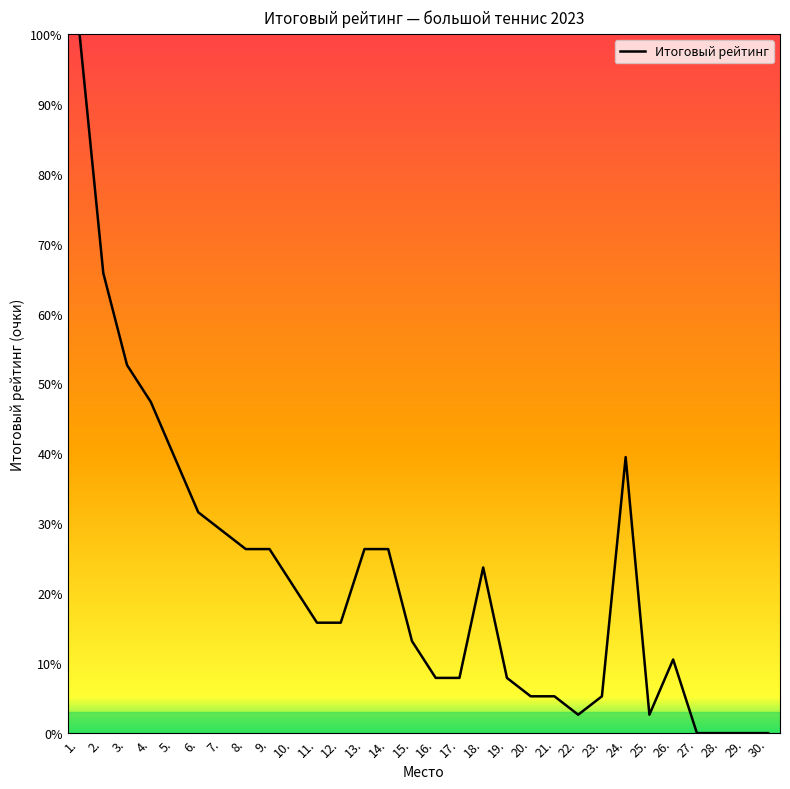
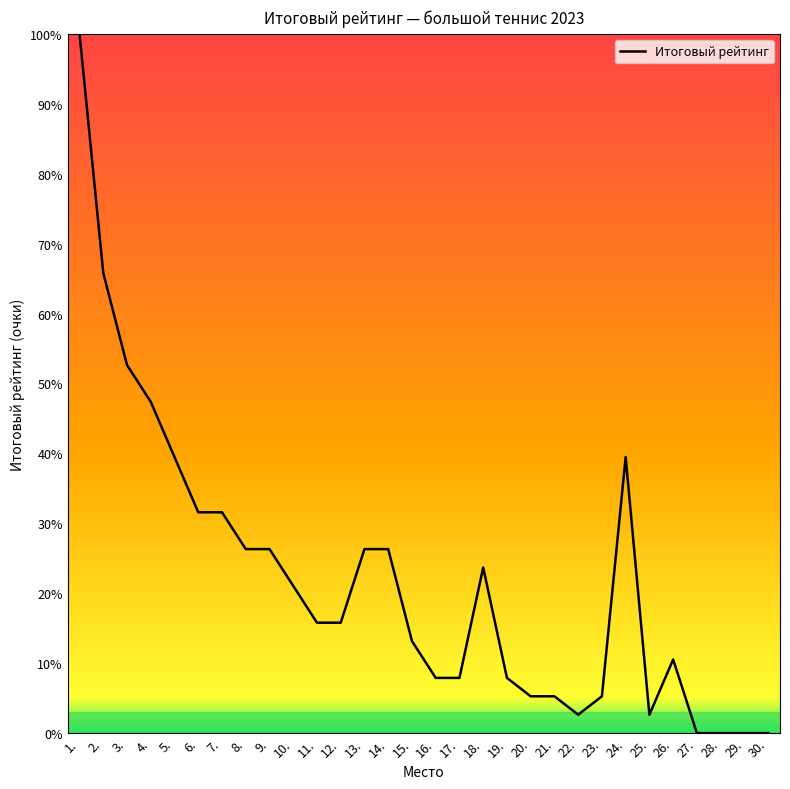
  {
    "1.": "100%",
    "2.": "66%",
    "3.": "53%",
    "4.": "47%",
    "5.": "39%",
    "6.": "32%",
-   "7.": "29%",
+   "7.": "32%",
    "8.": "26%",
    "9.": "26%",
    "10.": "21%",
    "11.": "16%",
    "12.": "16%",
    "13.": "26%",
    "14.": "26%",
    "15.": "13%",
    "16.": "8%",
    "17.": "8%",
    "18.": "24%",
    "19.": "8%",
    "20.": "5%",
    "21.": "5%",
    "23.": "5%",
    "24.": "39%",
    "26.": "11%"
  }
